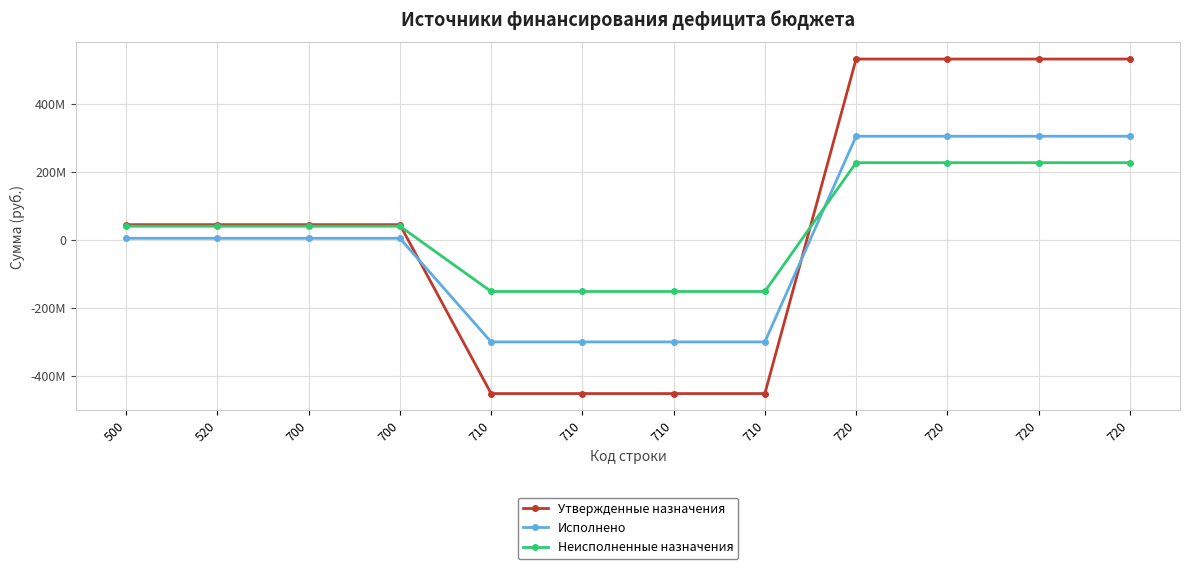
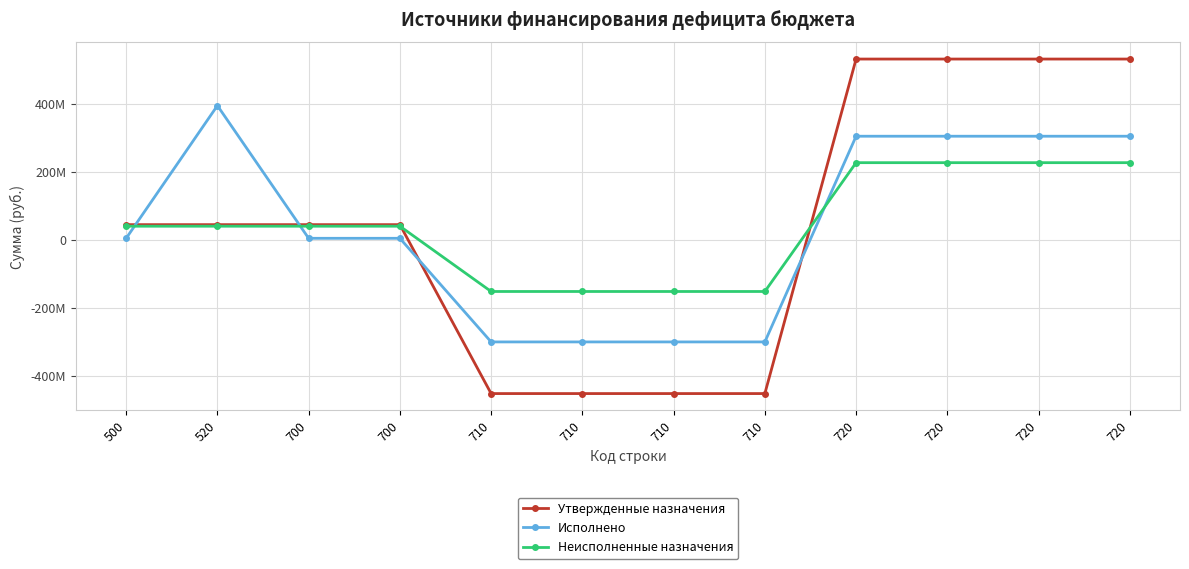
  {
    "Исполнено": {
      "500": 0,
-     "520": 0
+     "520": 400000000
    }
  }
